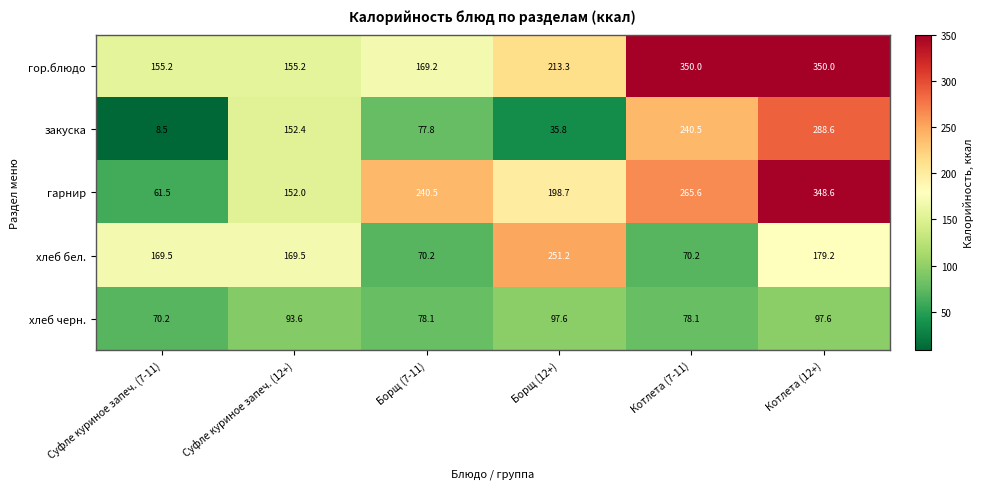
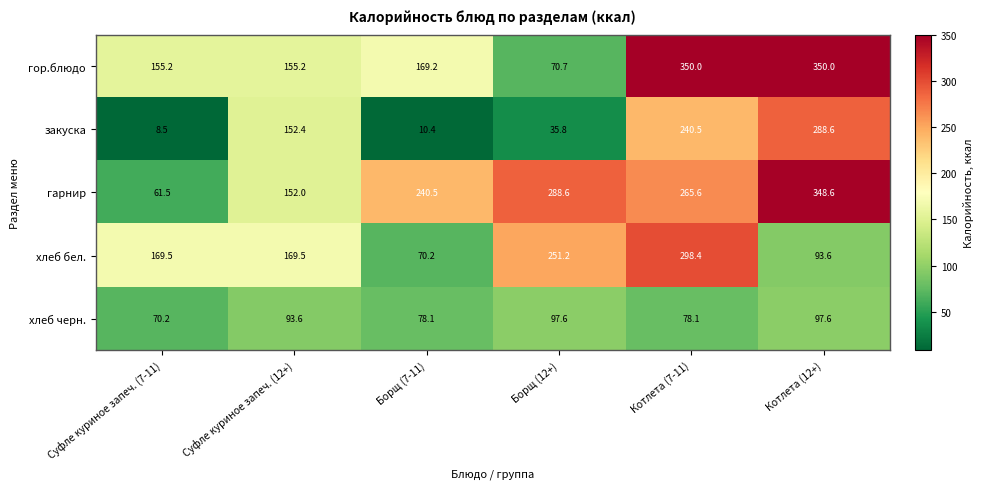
  {
    "гор.блюдо": {
      "Суфле куриное запеч. (7-11)": 155.2,
      "Суфле куриное запеч. (12+)": 155.2,
      "Борщ (7-11)": 169.2,
-     "Борщ (12+)": 213.3,
+     "Борщ (12+)": 70.7,
      "Котлета (7-11)": 350.0,
      "Котлета (12+)": 350.0
    },
    "закуска": {
      "Суфле куриное запеч. (7-11)": 8.5,
      "Суфле куриное запеч. (12+)": 152.4,
-     "Борщ (7-11)": 77.8,
+     "Борщ (7-11)": 10.4,
      "Борщ (12+)": 35.8,
      "Котлета (7-11)": 240.5,
      "Котлета (12+)": 288.6
    },
    "гарнир": {
      "Суфле куриное запеч. (7-11)": 61.5,
      "Суфле куриное запеч. (12+)": 152.0,
      "Борщ (7-11)": 240.5,
-     "Борщ (12+)": 198.7,
+     "Борщ (12+)": 288.6,
      "Котлета (7-11)": 265.6,
      "Котлета (12+)": 348.6
    },
    "хлеб бел.": {
      "Суфле куриное запеч. (7-11)": 169.5,
      "Суфле куриное запеч. (12+)": 169.5,
      "Борщ (7-11)": 70.2,
      "Борщ (12+)": 251.2,
-     "Котлета (7-11)": 70.2,
-     "Котлета (12+)": 179.2
+     "Котлета (7-11)": 298.4,
+     "Котлета (12+)": 93.6
    },
    "хлеб черн.": {
      "Суфле куриное запеч. (7-11)": 70.2,
      "Суфле куриное запеч. (12+)": 93.6,
      "Борщ (7-11)": 78.1,
      "Борщ (12+)": 97.6,
      "Котлета (7-11)": 78.1,
      "Котлета (12+)": 97.6
    }
  }
